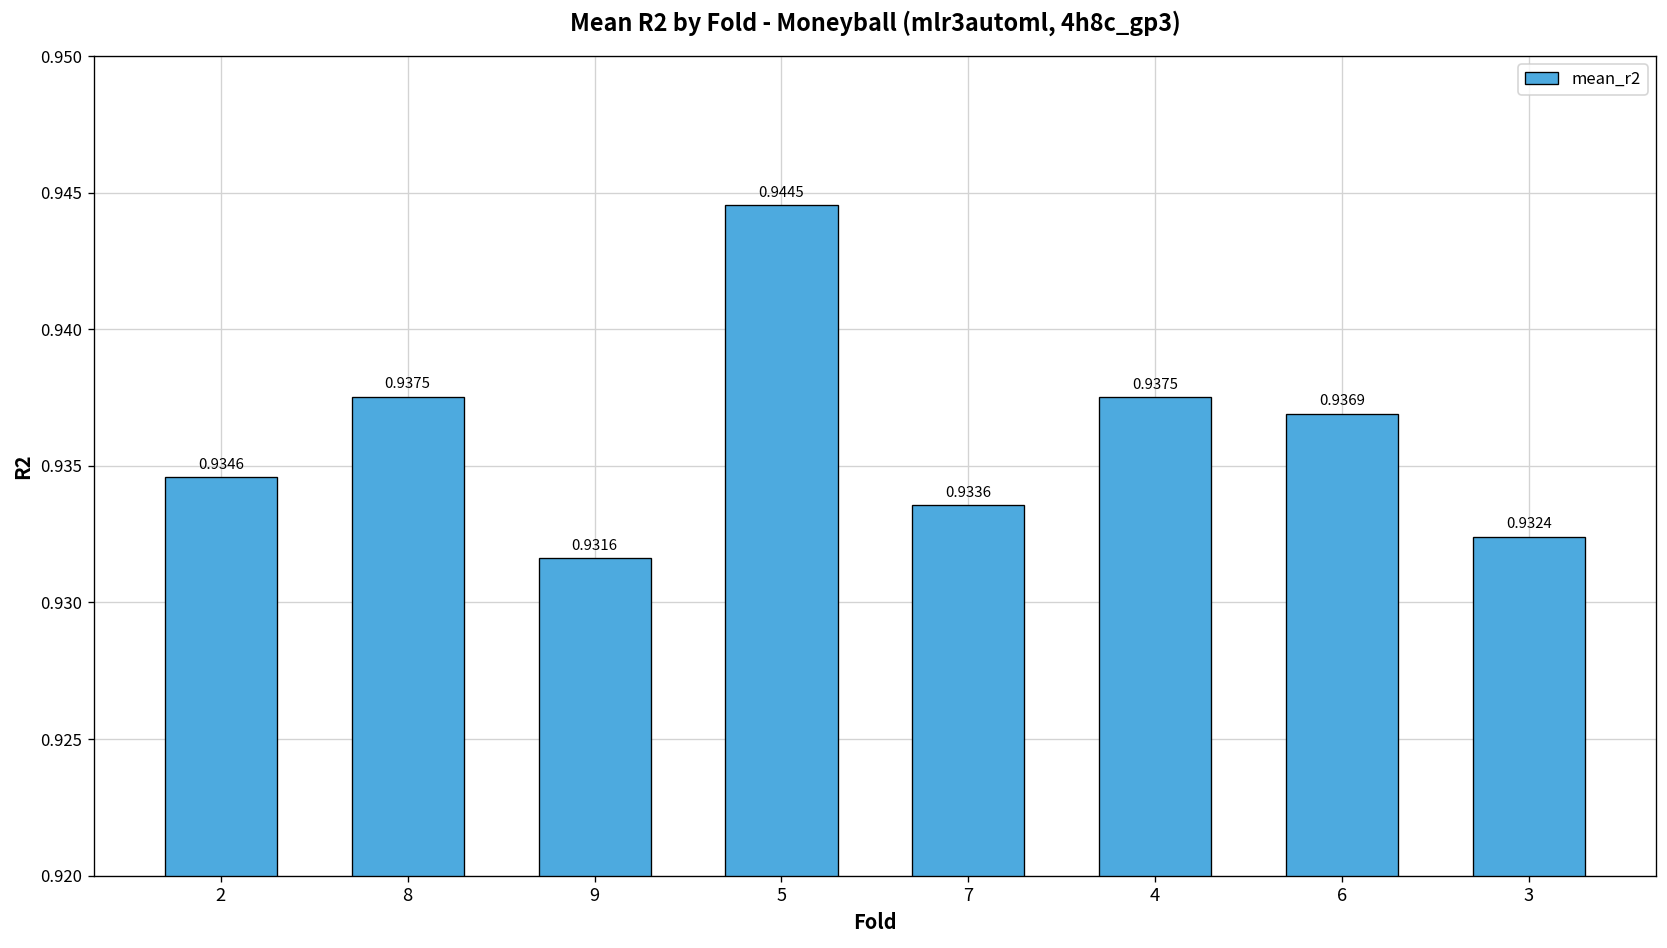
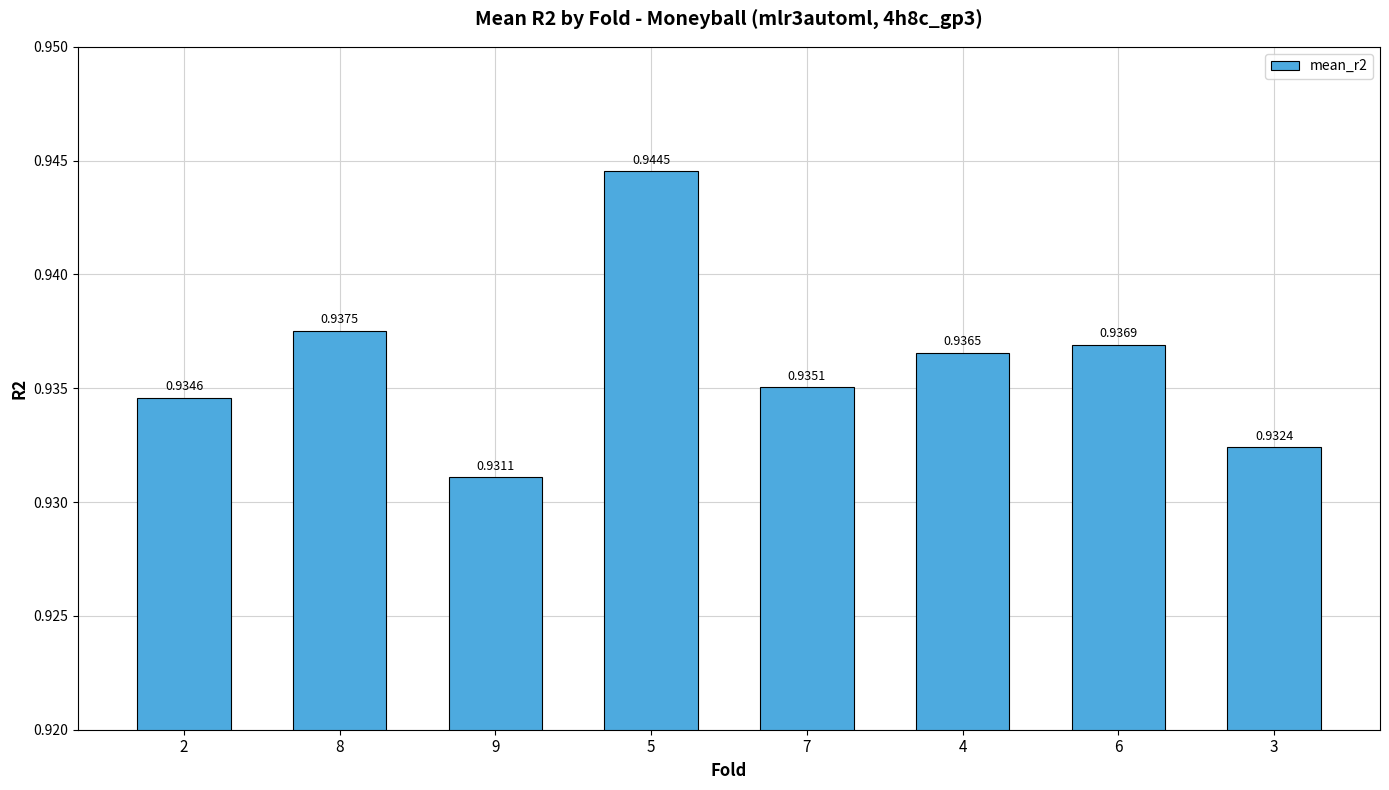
  {
    "2": 0.9346,
    "8": 0.9375,
-   "9": 0.9316,
+   "9": 0.9311,
    "5": 0.9445,
-   "7": 0.9336,
-   "4": 0.9375,
+   "7": 0.9351,
+   "4": 0.9365,
    "6": 0.9369,
    "3": 0.9324
  }
